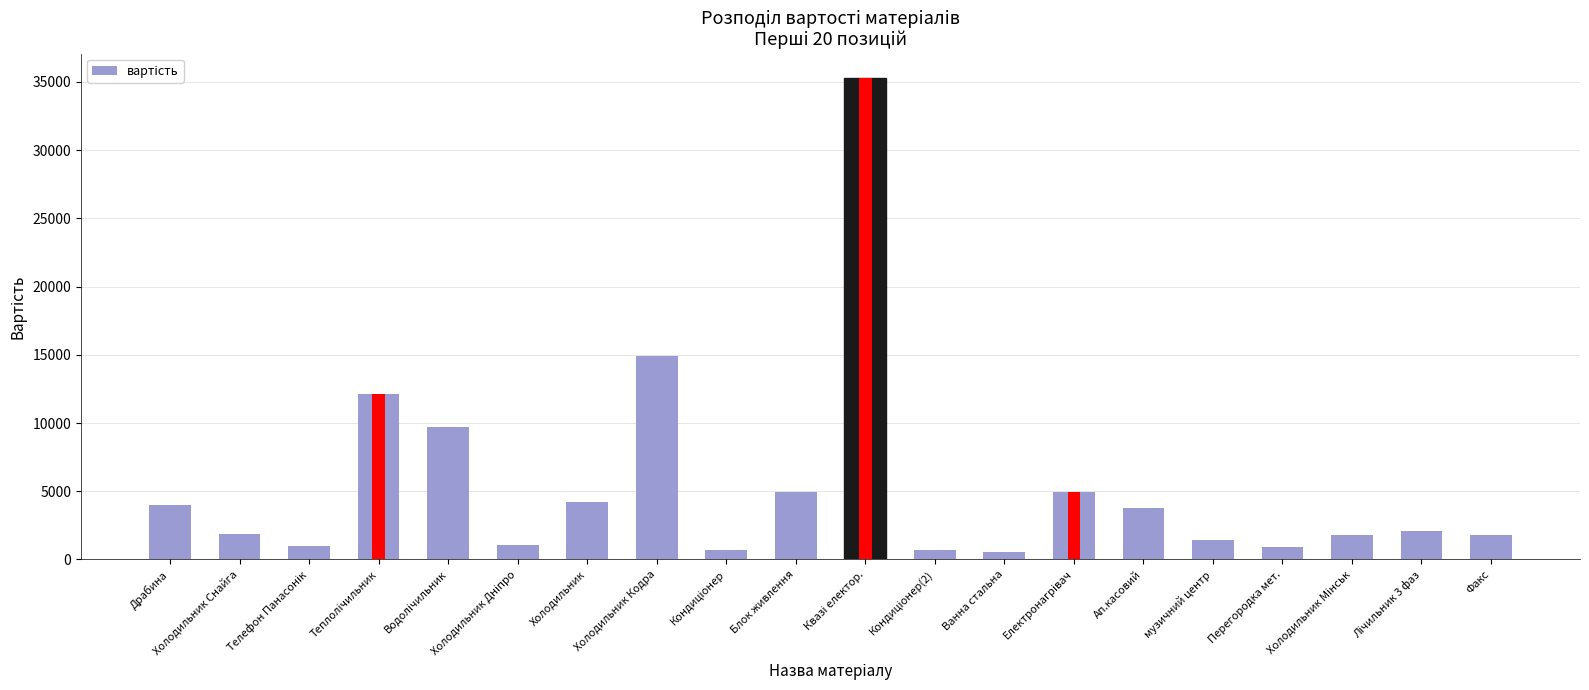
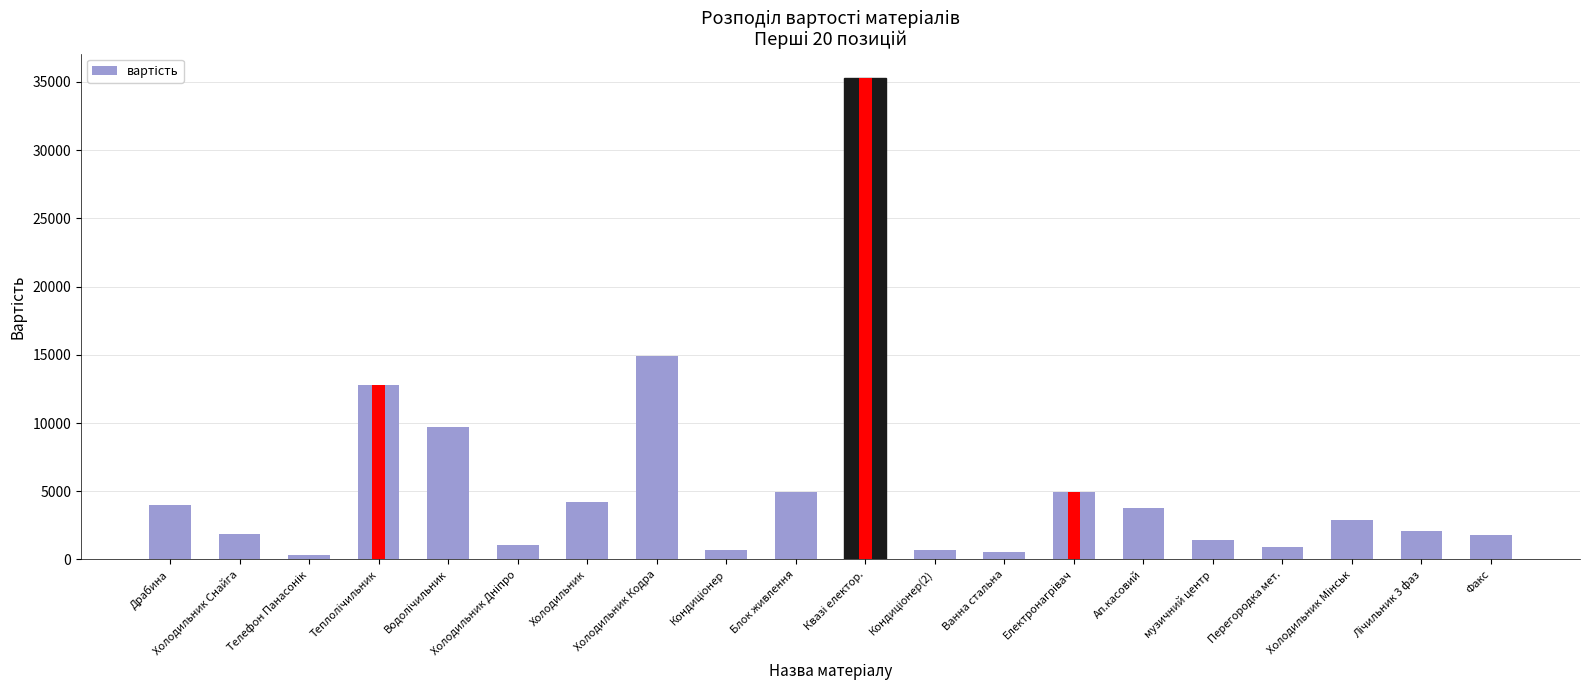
  {
    "вартість": {
      "Драбина": 4000,
      "Холодильник Снайга": 1900,
-     "Телефон Панасонік": 1000,
-     "Теплолічильник": 12100,
+     "Телефон Панасонік": 300,
+     "Теплолічильник": 12800,
      "Водолічильник": 9700,
      "Холодильник Дніпро": 1100,
      "Холодильник": 4200,
      "Холодильник Кодра": 14900,
      "Кондиціонер": 700,
      "Блок живлення": 4900,
      "Квазі електор.": 35300,
      "Кондиціонер(2)": 700,
      "Ванна стальна": 500,
      "Електронагрівач": 5000,
      "Ап.касовий": 3800,
      "музичний центр": 1400,
      "Перегородка мет.": 900,
-     "Холодильник Мінськ": 1800,
+     "Холодильник Мінськ": 2900,
      "Лічильник 3 фаз": 2100,
      "Факс": 1800
    }
  }
